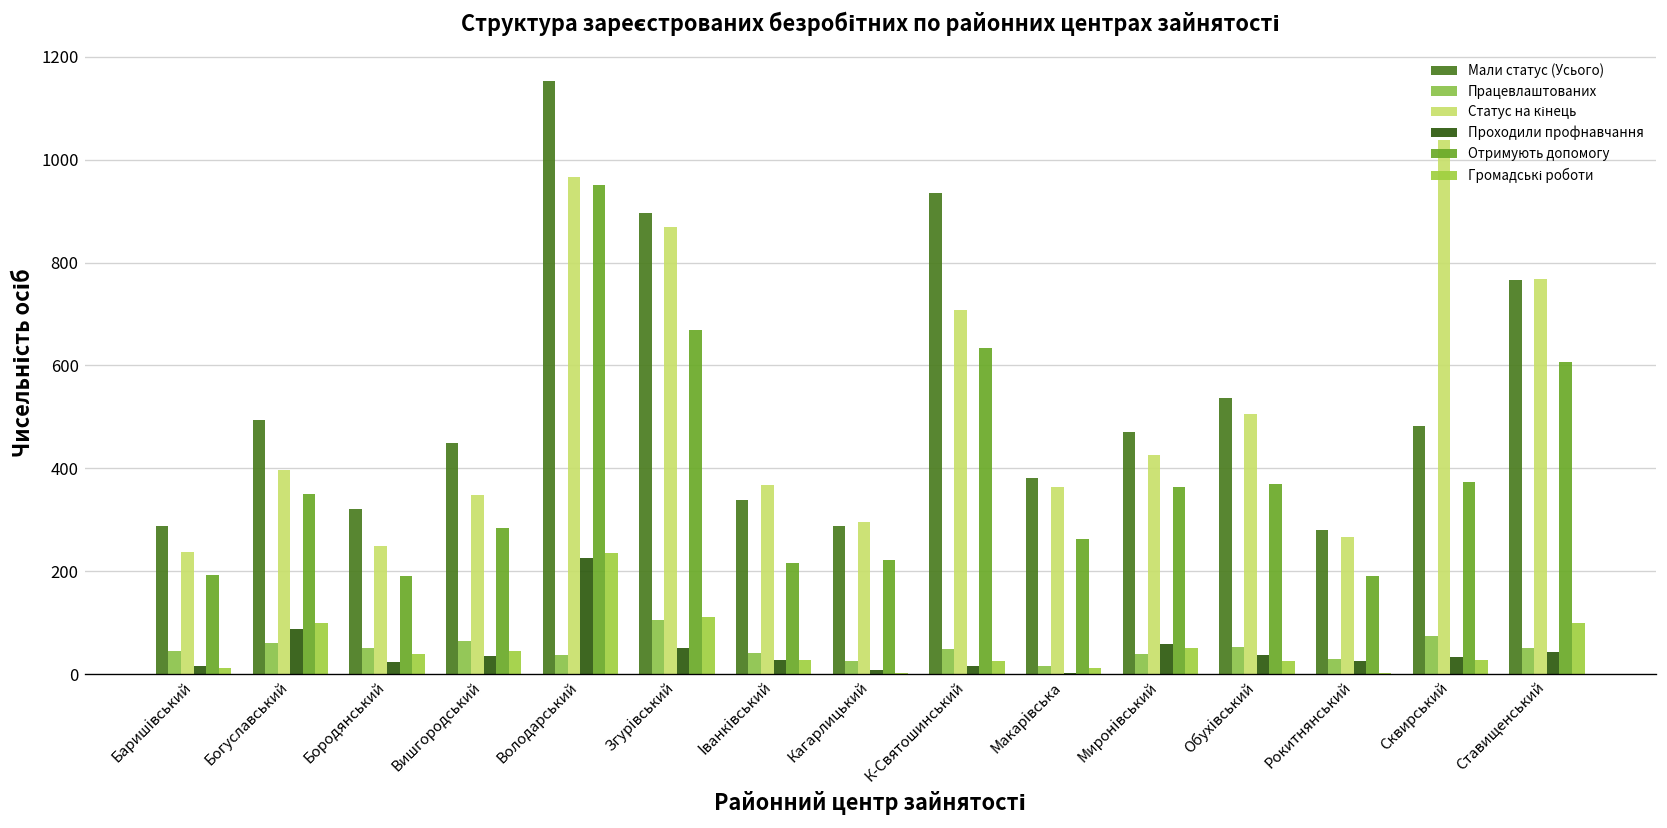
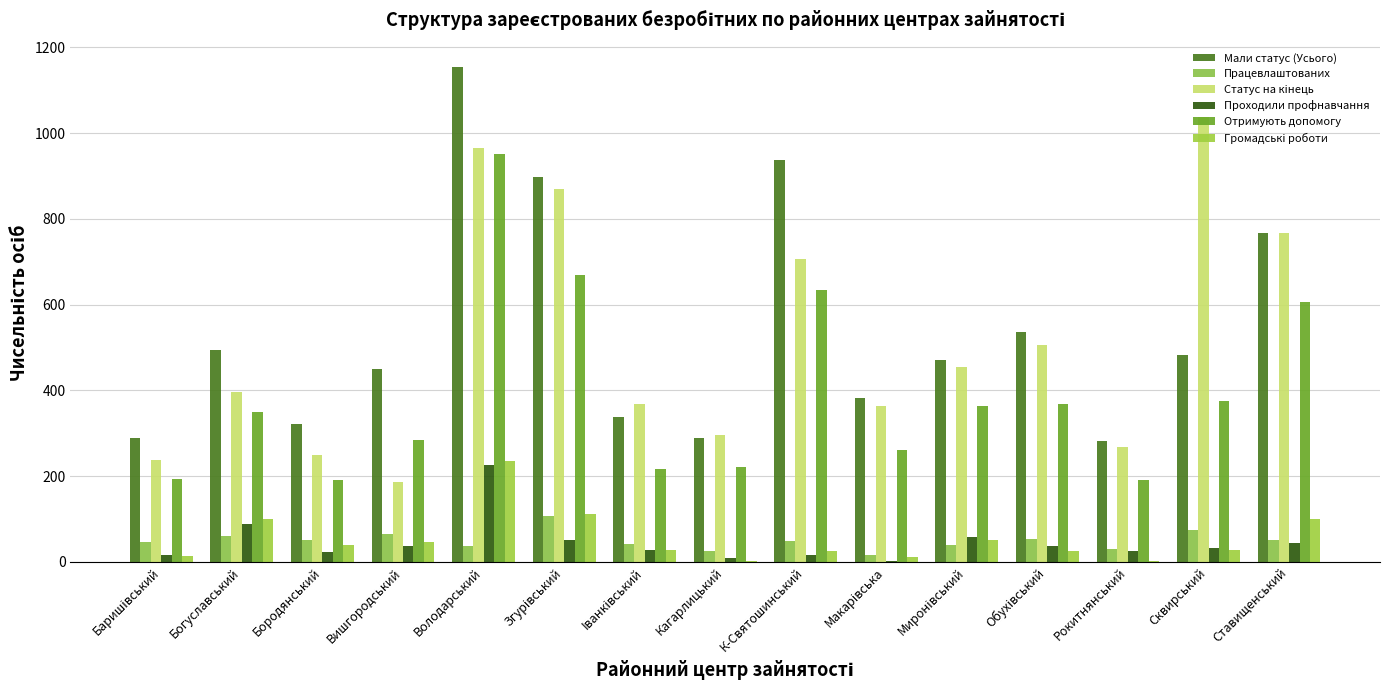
  {
    "Статус на кінець": {
      "Баришівський": 240,
      "Богуславський": 400,
      "Бородянський": 250,
-     "Вишгородський": 350,
+     "Вишгородський": 190,
      "Володарський": 970,
      "Згурівський": 870,
      "Іванківський": 370,
      "Кагарлицький": 300,
      "К-Святошинський": 710,
      "Макарівська": 360,
-     "Миронівський": 430,
+     "Миронівський": 460,
      "Обухівський": 510,
      "Рокитнянський": 270,
      "Сквирський": 1040,
      "Ставищенський": 770
    }
  }
